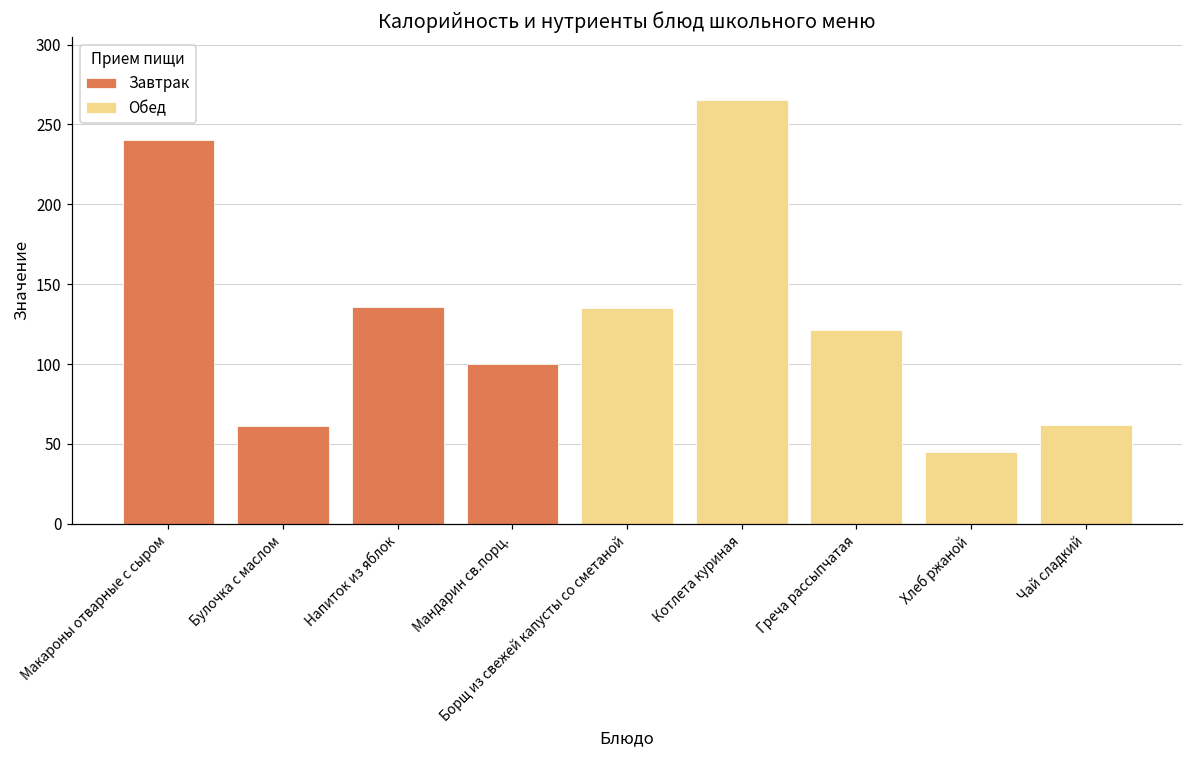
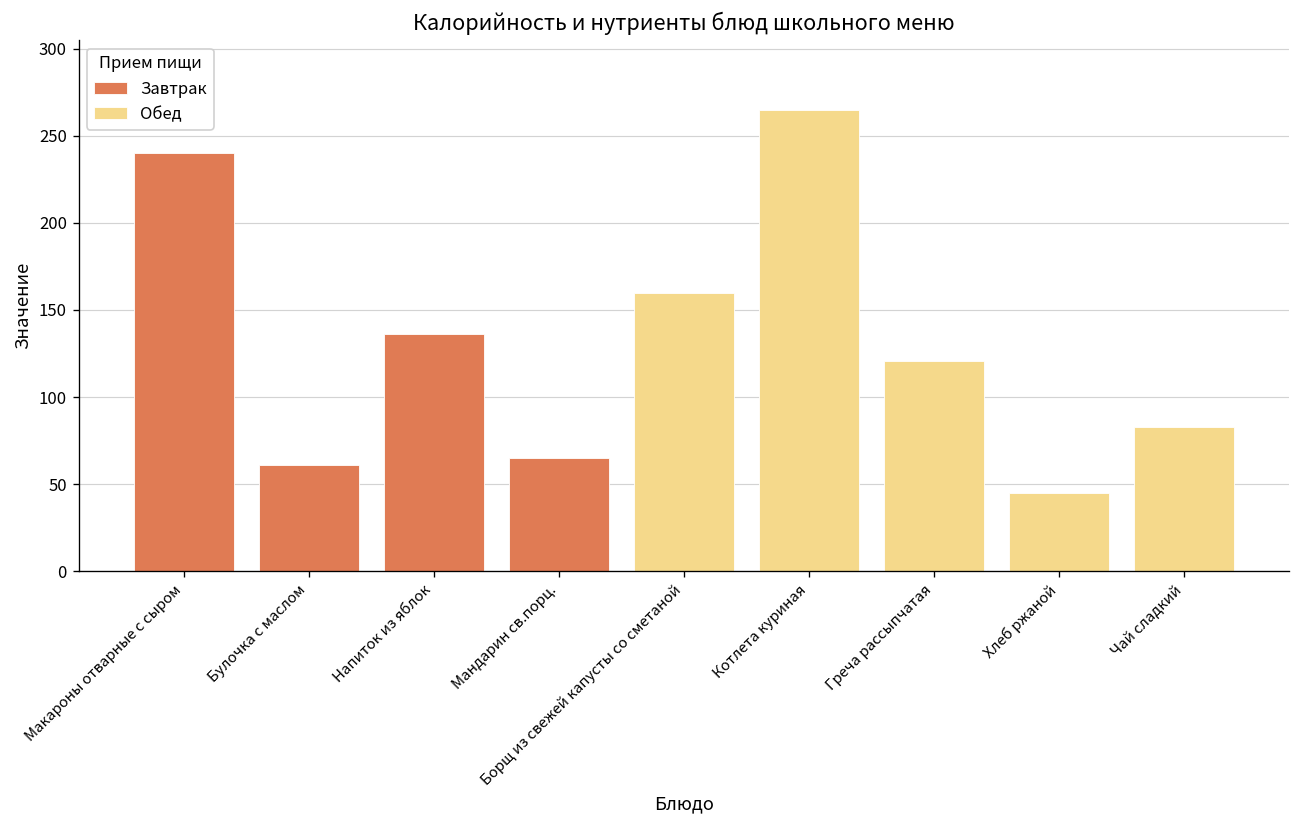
  {
    "Макароны отварные с сыром": 240,
    "Булочка с маслом": 61,
    "Напиток из яблок": 136,
-   "Мандарин св.порц.": 100,
-   "Борщ из свежей капусты со сметаной": 135,
+   "Мандарин св.порц.": 65,
+   "Борщ из свежей капусты со сметаной": 160,
    "Котлета куриная": 265,
    "Греча рассыпчатая": 121,
    "Хлеб ржаной": 45,
-   "Чай сладкий": 62
+   "Чай сладкий": 83
  }
